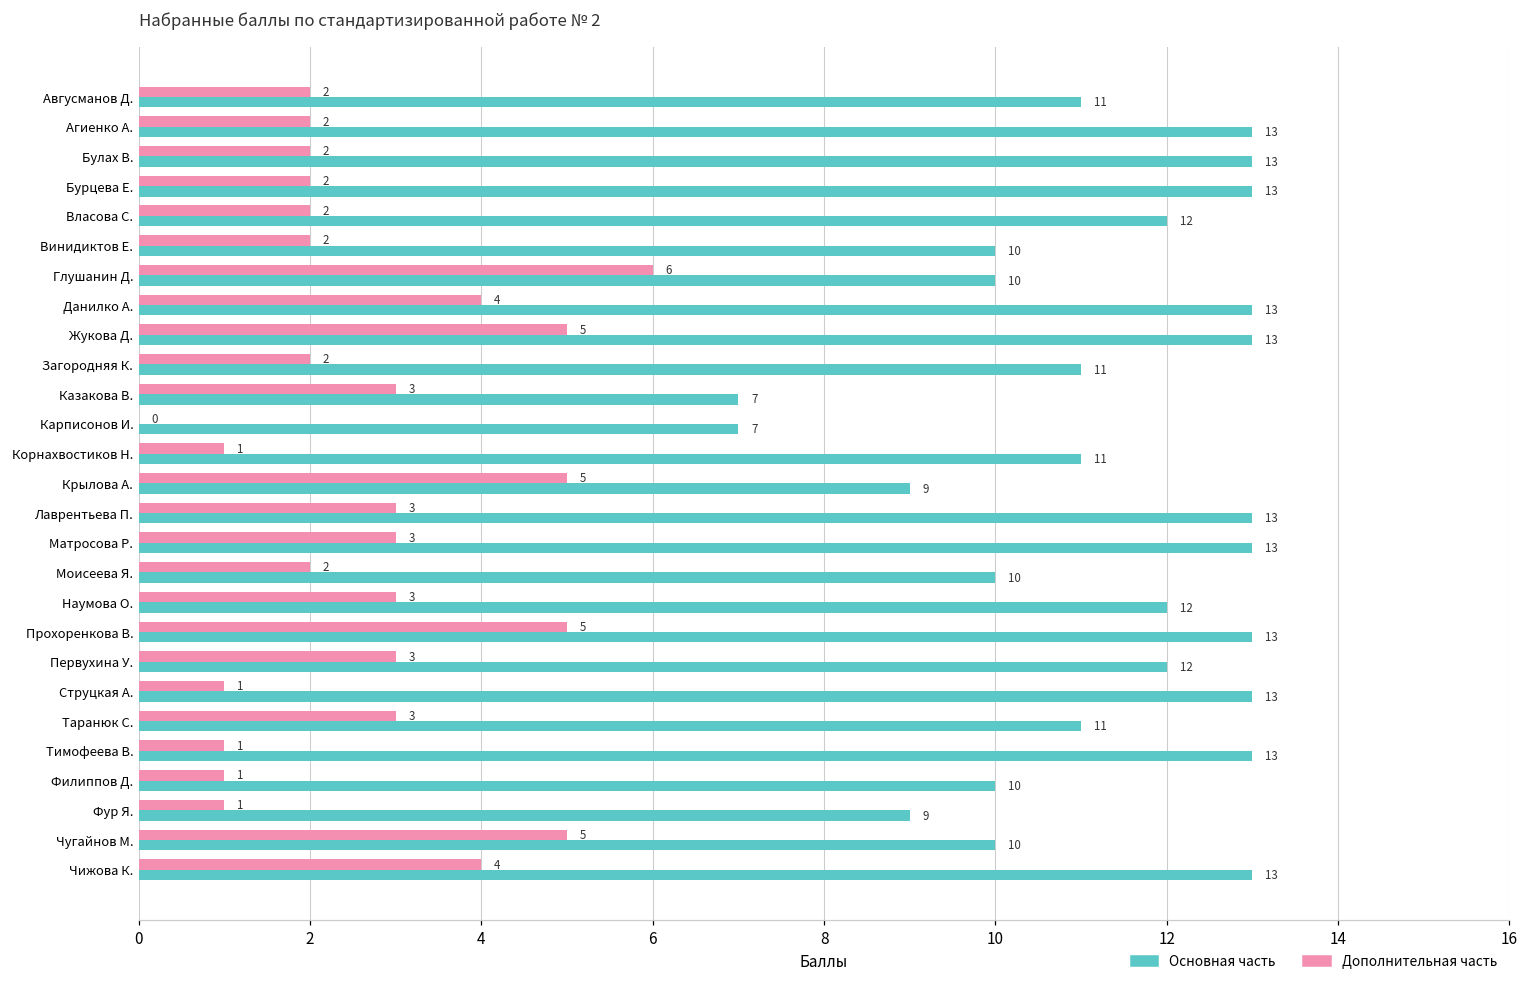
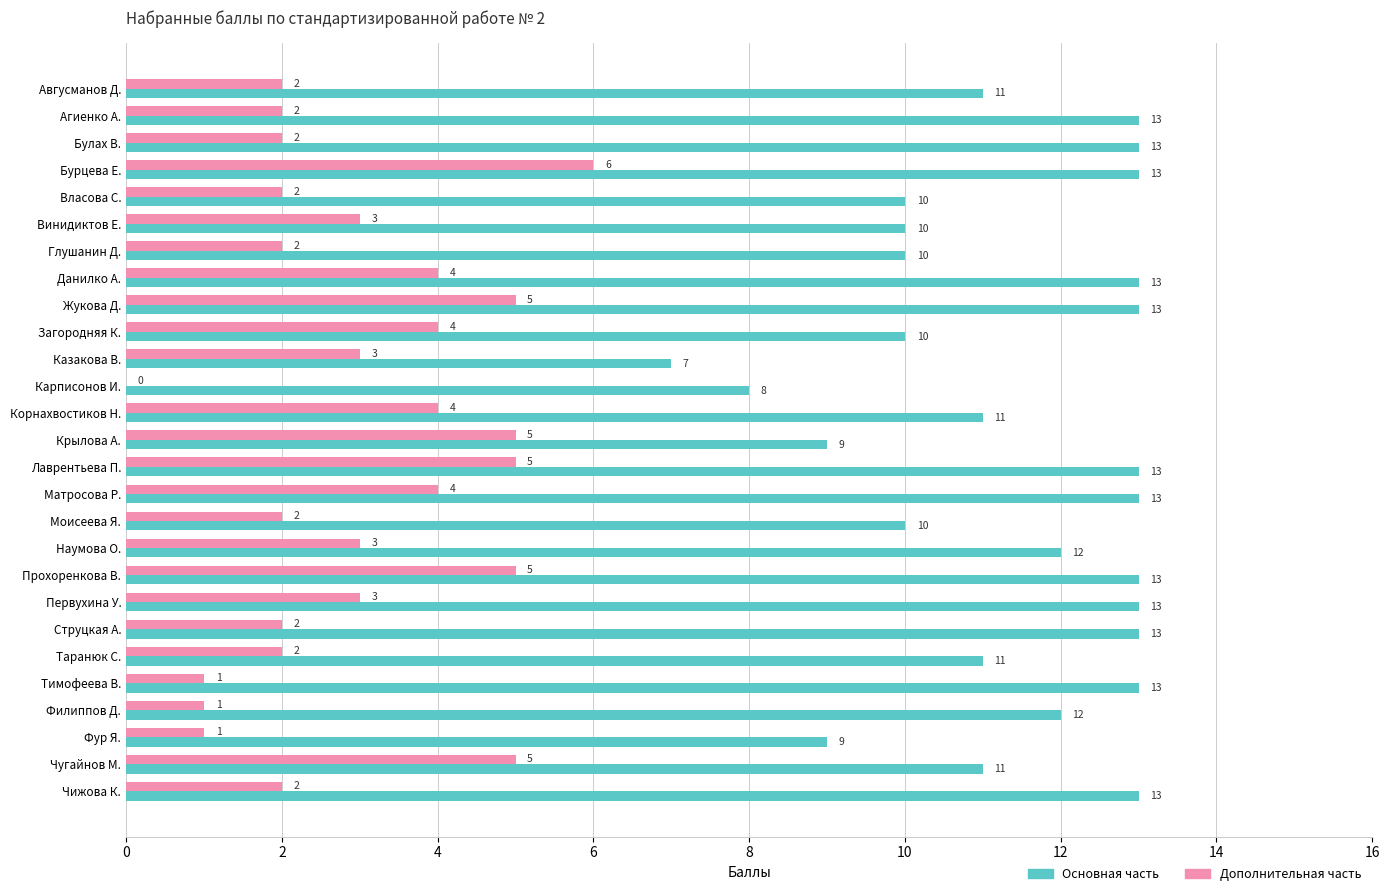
  {
    "Основная часть": {
      "Авгусманов Д.": 11,
      "Агиенко А.": 13,
      "Булах В.": 13,
      "Бурцева Е.": 13,
-     "Власова С.": 12,
+     "Власова С.": 10,
      "Винидиктов Е.": 10,
      "Глушанин Д.": 10,
      "Данилко А.": 13,
      "Жукова Д.": 13,
-     "Загородняя К.": 11,
+     "Загородняя К.": 10,
      "Казакова В.": 7,
-     "Карписонов И.": 7,
+     "Карписонов И.": 8,
      "Корнахвостиков Н.": 11,
      "Крылова А.": 9,
      "Лаврентьева П.": 13,
      "Матросова Р.": 13,
      "Моисеева Я.": 10,
      "Наумова О.": 12,
      "Прохоренкова В.": 13,
-     "Первухина У.": 12,
+     "Первухина У.": 13,
      "Струцкая А.": 13,
      "Таранюк С.": 11,
      "Тимофеева В.": 13,
-     "Филиппов Д.": 10,
+     "Филиппов Д.": 12,
      "Фур Я.": 9,
-     "Чугайнов М.": 10,
+     "Чугайнов М.": 11,
      "Чижова К.": 13
    },
    "Дополнительная часть": {
      "Авгусманов Д.": 2,
      "Агиенко А.": 2,
      "Булах В.": 2,
-     "Бурцева Е.": 2,
+     "Бурцева Е.": 6,
      "Власова С.": 2,
-     "Винидиктов Е.": 2,
-     "Глушанин Д.": 6,
+     "Винидиктов Е.": 3,
+     "Глушанин Д.": 2,
      "Данилко А.": 4,
      "Жукова Д.": 5,
-     "Загородняя К.": 2,
+     "Загородняя К.": 4,
      "Казакова В.": 3,
      "Карписонов И.": 0,
-     "Корнахвостиков Н.": 1,
+     "Корнахвостиков Н.": 4,
      "Крылова А.": 5,
-     "Лаврентьева П.": 3,
-     "Матросова Р.": 3,
+     "Лаврентьева П.": 5,
+     "Матросова Р.": 4,
      "Моисеева Я.": 2,
      "Наумова О.": 3,
      "Прохоренкова В.": 5,
      "Первухина У.": 3,
-     "Струцкая А.": 1,
-     "Таранюк С.": 3,
+     "Струцкая А.": 2,
+     "Таранюк С.": 2,
      "Тимофеева В.": 1,
      "Филиппов Д.": 1,
      "Фур Я.": 1,
      "Чугайнов М.": 5,
-     "Чижова К.": 4
+     "Чижова К.": 2
    }
  }
